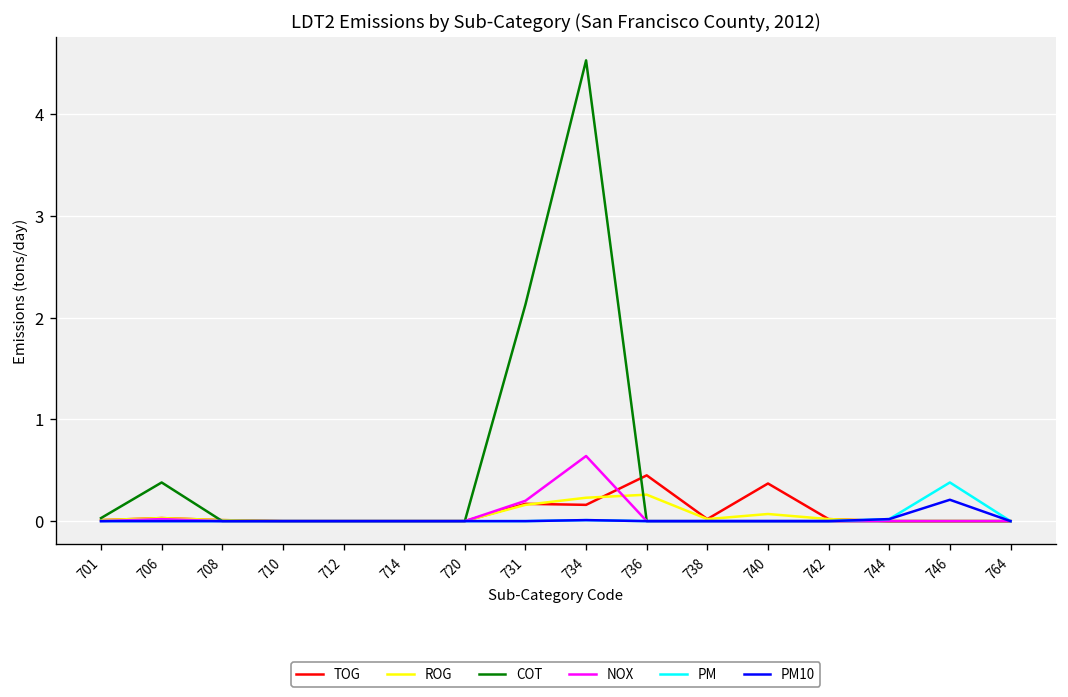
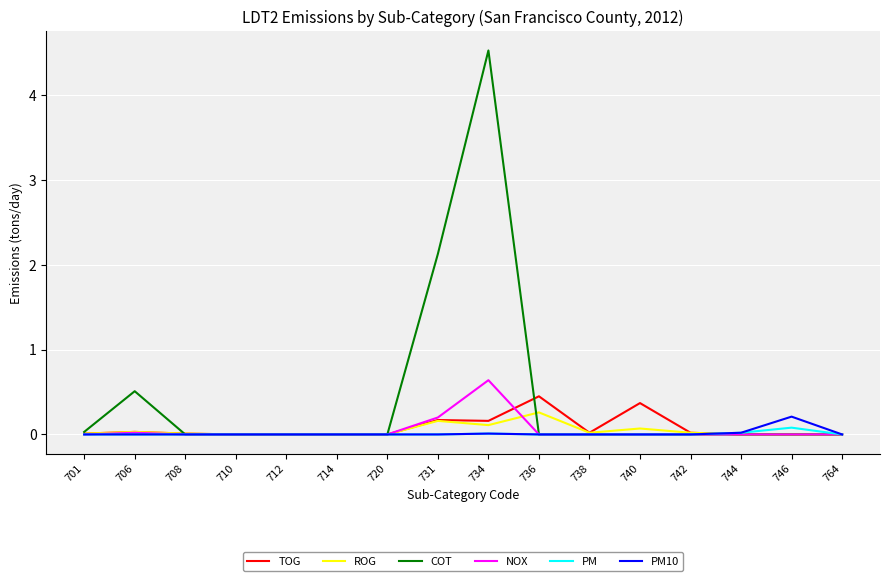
  {
    "TOG": {
      "734": 0.2,
      "736": 0.5,
      "740": 0.4
    },
    "ROG": {
-     "734": 0.2,
+     "734": 0.1,
      "736": 0.3,
      "740": 0.1
    },
    "COT": {
-     "706": 0.4,
+     "706": 0.5,
      "731": 2.1,
      "734": 4.5
    },
    "NOX": {
      "734": 0.6
    },
    "PM": {
-     "746": 0.4
+     "746": 0.1
    },
    "PM10": {
      "746": 0.2
    }
  }
